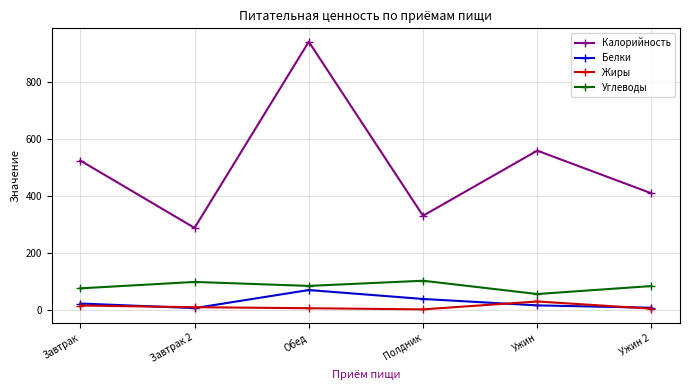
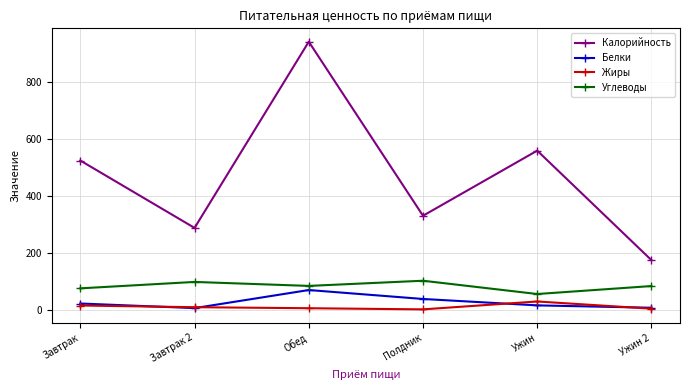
  {
    "Калорийность": {
      "Завтрак": 520,
      "Завтрак 2": 290,
      "Обед": 940,
      "Полдник": 330,
      "Ужин": 560,
-     "Ужин 2": 410
+     "Ужин 2": 180
    },
    "Белки": {
      "Обед": 70,
      "Полдник": 40,
      "Ужин": 20
    },
    "Жиры": {
      "Обед": 10,
      "Полдник": 0,
      "Ужин": 30
    },
    "Углеводы": {
      "Завтрак": 80,
      "Завтрак 2": 100,
      "Обед": 80,
      "Полдник": 100,
      "Ужин": 60,
      "Ужин 2": 80
    }
  }
